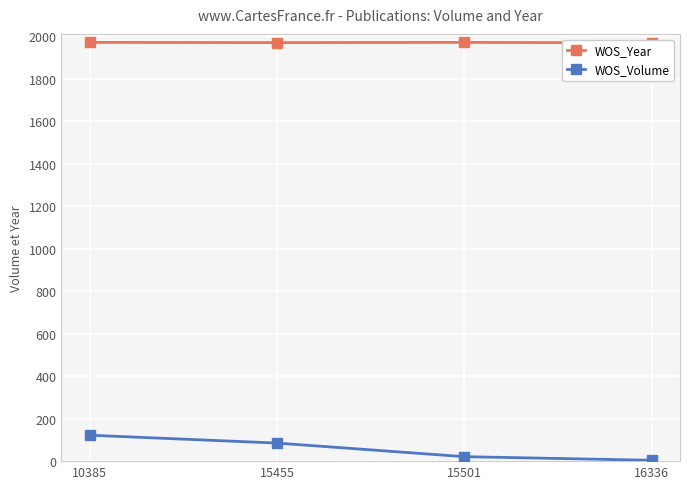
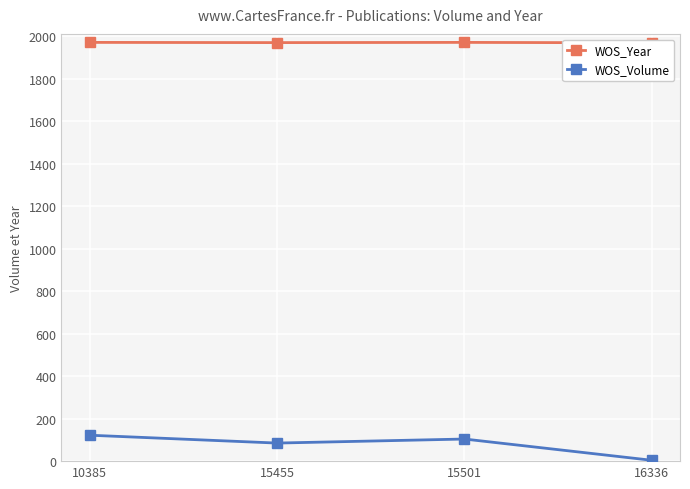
  {
    "WOS_Year": {
      "10385": 1970,
      "15455": 1970,
      "15501": 1970
    },
    "WOS_Volume": {
      "10385": 120,
      "15455": 90,
-     "15501": 20,
+     "15501": 100,
      "16336": 0
    }
  }
